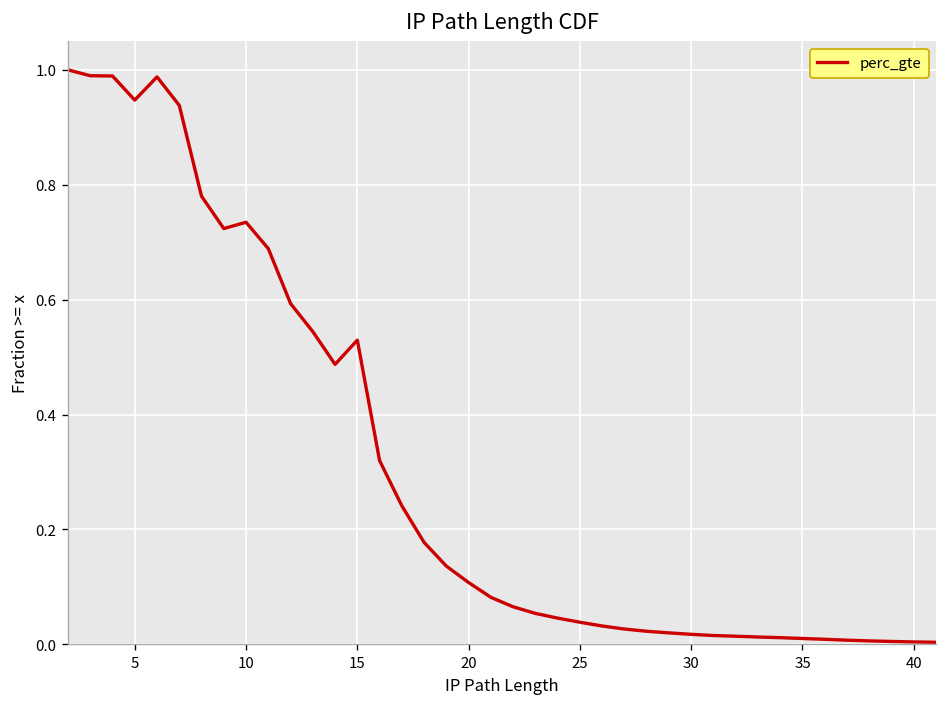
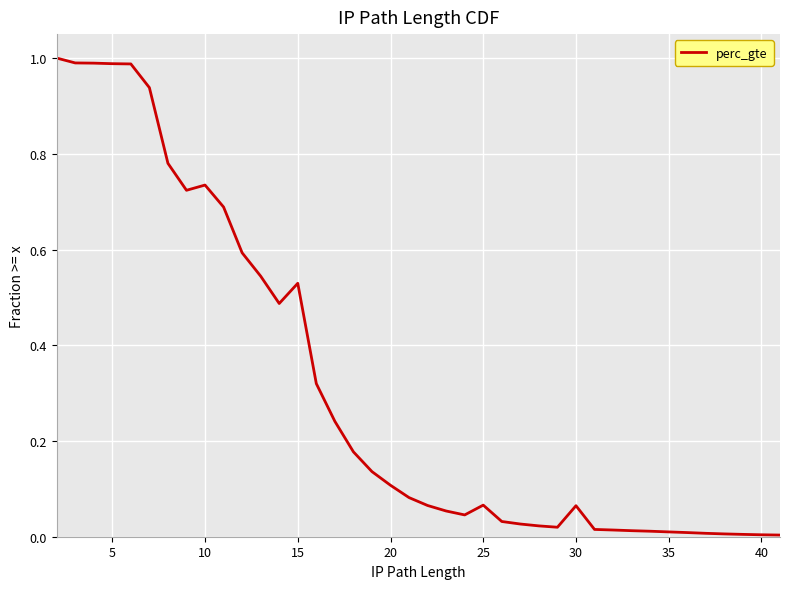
  {
-   "5": 0.95,
+   "5": 0.99,
    "10": 0.73,
    "15": 0.53,
    "20": 0.11,
-   "25": 0.04,
-   "30": 0.02,
+   "25": 0.07,
+   "30": 0.06,
    "35": 0.01,
    "40": 0.00
  }
